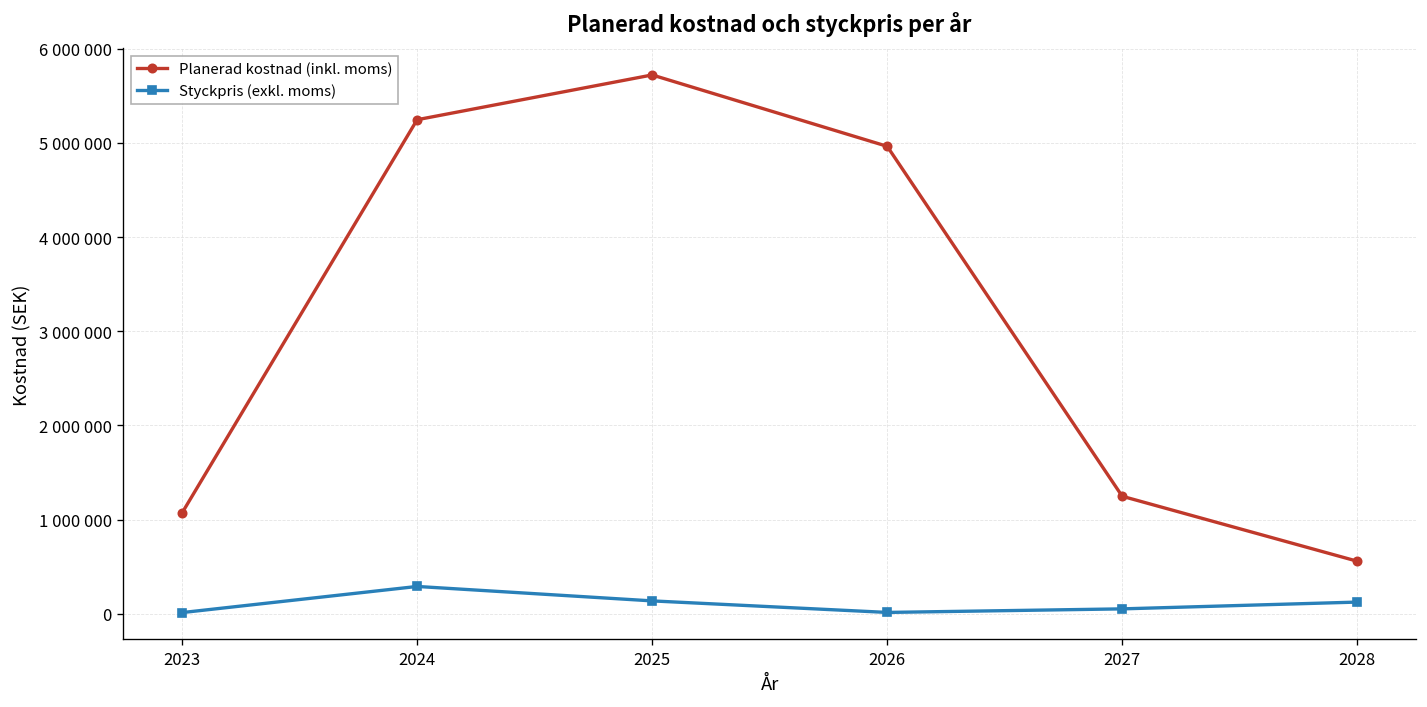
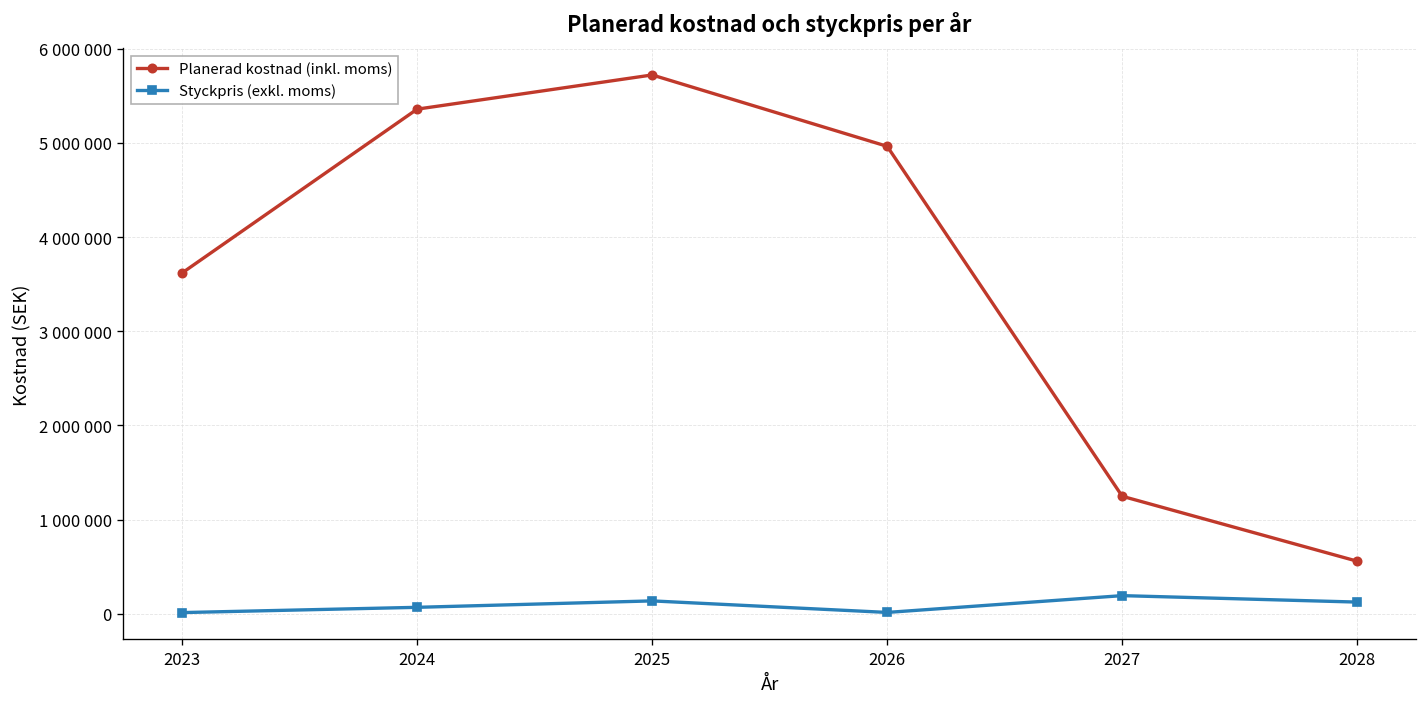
  {
    "Planerad kostnad (inkl. moms)": {
-     "2023": 1100000,
-     "2024": 5200000,
+     "2023": 3600000,
+     "2024": 5400000,
      "2025": 5700000,
      "2026": 5000000,
      "2027": 1200000,
      "2028": 600000
    },
    "Styckpris (exkl. moms)": {
      "2023": 0,
-     "2024": 300000,
+     "2024": 100000,
      "2025": 100000,
      "2026": 0,
-     "2027": 100000,
+     "2027": 200000,
      "2028": 100000
    }
  }
